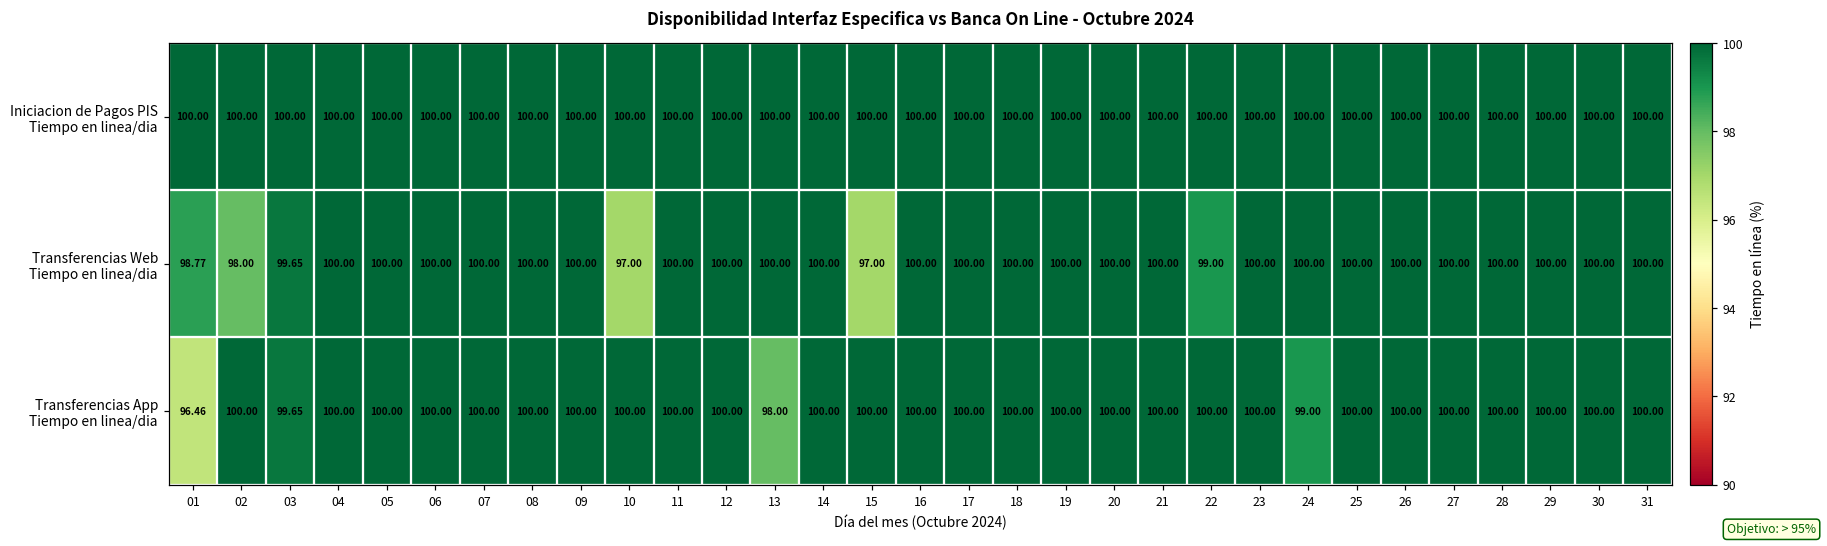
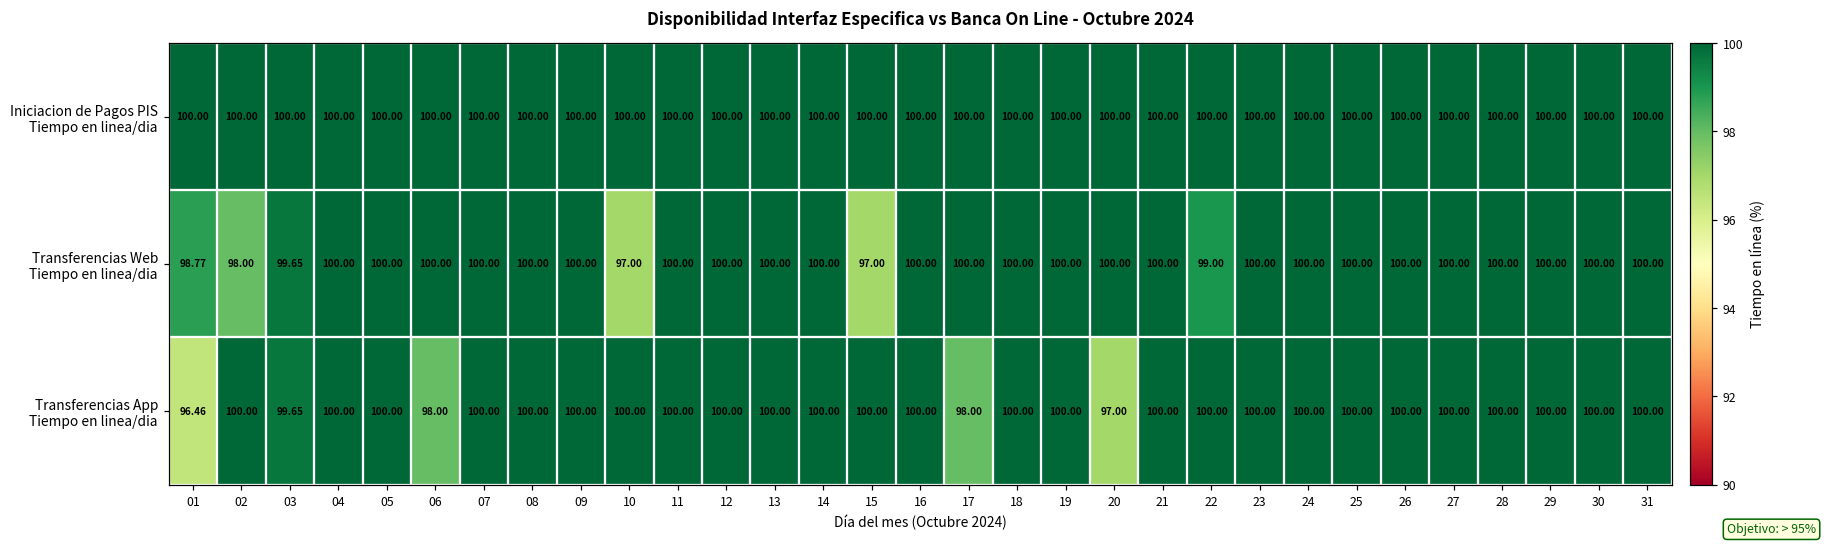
  {
    "Iniciacion de Pagos PIS Tiempo en linea/dia": {
      "01": 100.00,
      "02": 100.00,
      "03": 100.00,
      "04": 100.00,
      "05": 100.00,
      "06": 100.00,
      "07": 100.00,
      "08": 100.00,
      "09": 100.00,
      "10": 100.00,
      "11": 100.00,
      "12": 100.00,
      "13": 100.00,
      "14": 100.00,
      "15": 100.00,
      "16": 100.00,
      "17": 100.00,
      "18": 100.00,
      "19": 100.00,
      "20": 100.00,
      "21": 100.00,
      "22": 100.00,
      "23": 100.00,
      "24": 100.00,
      "25": 100.00,
      "26": 100.00,
      "27": 100.00,
      "28": 100.00,
      "29": 100.00,
      "30": 100.00,
      "31": 100.00
    },
    "Transferencias Web Tiempo en linea/dia": {
      "01": 98.77,
      "02": 98.00,
      "03": 99.65,
      "04": 100.00,
      "05": 100.00,
      "06": 100.00,
      "07": 100.00,
      "08": 100.00,
      "09": 100.00,
      "10": 97.00,
      "11": 100.00,
      "12": 100.00,
      "13": 100.00,
      "14": 100.00,
      "15": 97.00,
      "16": 100.00,
      "17": 100.00,
      "18": 100.00,
      "19": 100.00,
      "20": 100.00,
      "21": 100.00,
      "22": 99.00,
      "23": 100.00,
      "24": 100.00,
      "25": 100.00,
      "26": 100.00,
      "27": 100.00,
      "28": 100.00,
      "29": 100.00,
      "30": 100.00,
      "31": 100.00
    },
    "Transferencias App Tiempo en linea/dia": {
      "01": 96.46,
      "02": 100.00,
      "03": 99.65,
      "04": 100.00,
      "05": 100.00,
-     "06": 100.00,
+     "06": 98.00,
      "07": 100.00,
      "08": 100.00,
      "09": 100.00,
      "10": 100.00,
      "11": 100.00,
      "12": 100.00,
-     "13": 98.00,
+     "13": 100.00,
      "14": 100.00,
      "15": 100.00,
      "16": 100.00,
-     "17": 100.00,
+     "17": 98.00,
      "18": 100.00,
      "19": 100.00,
-     "20": 100.00,
+     "20": 97.00,
      "21": 100.00,
      "22": 100.00,
      "23": 100.00,
-     "24": 99.00,
+     "24": 100.00,
      "25": 100.00,
      "26": 100.00,
      "27": 100.00,
      "28": 100.00,
      "29": 100.00,
      "30": 100.00,
      "31": 100.00
    }
  }
